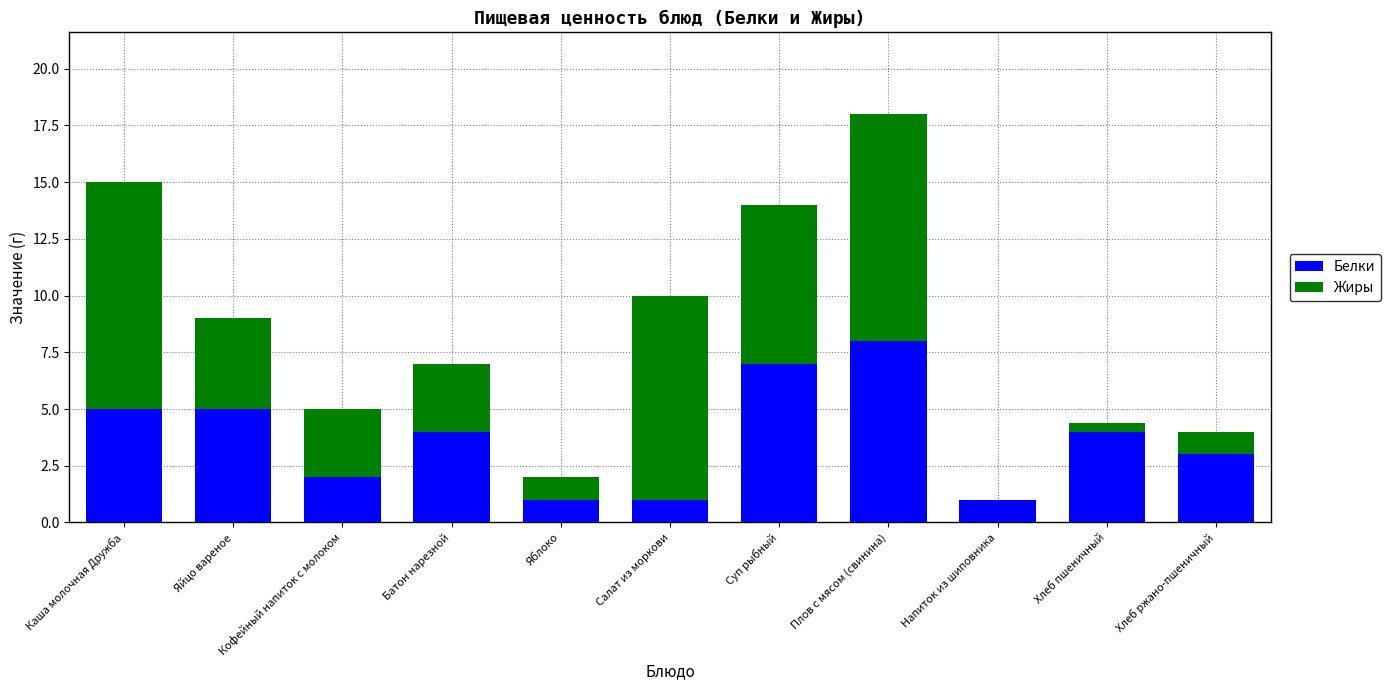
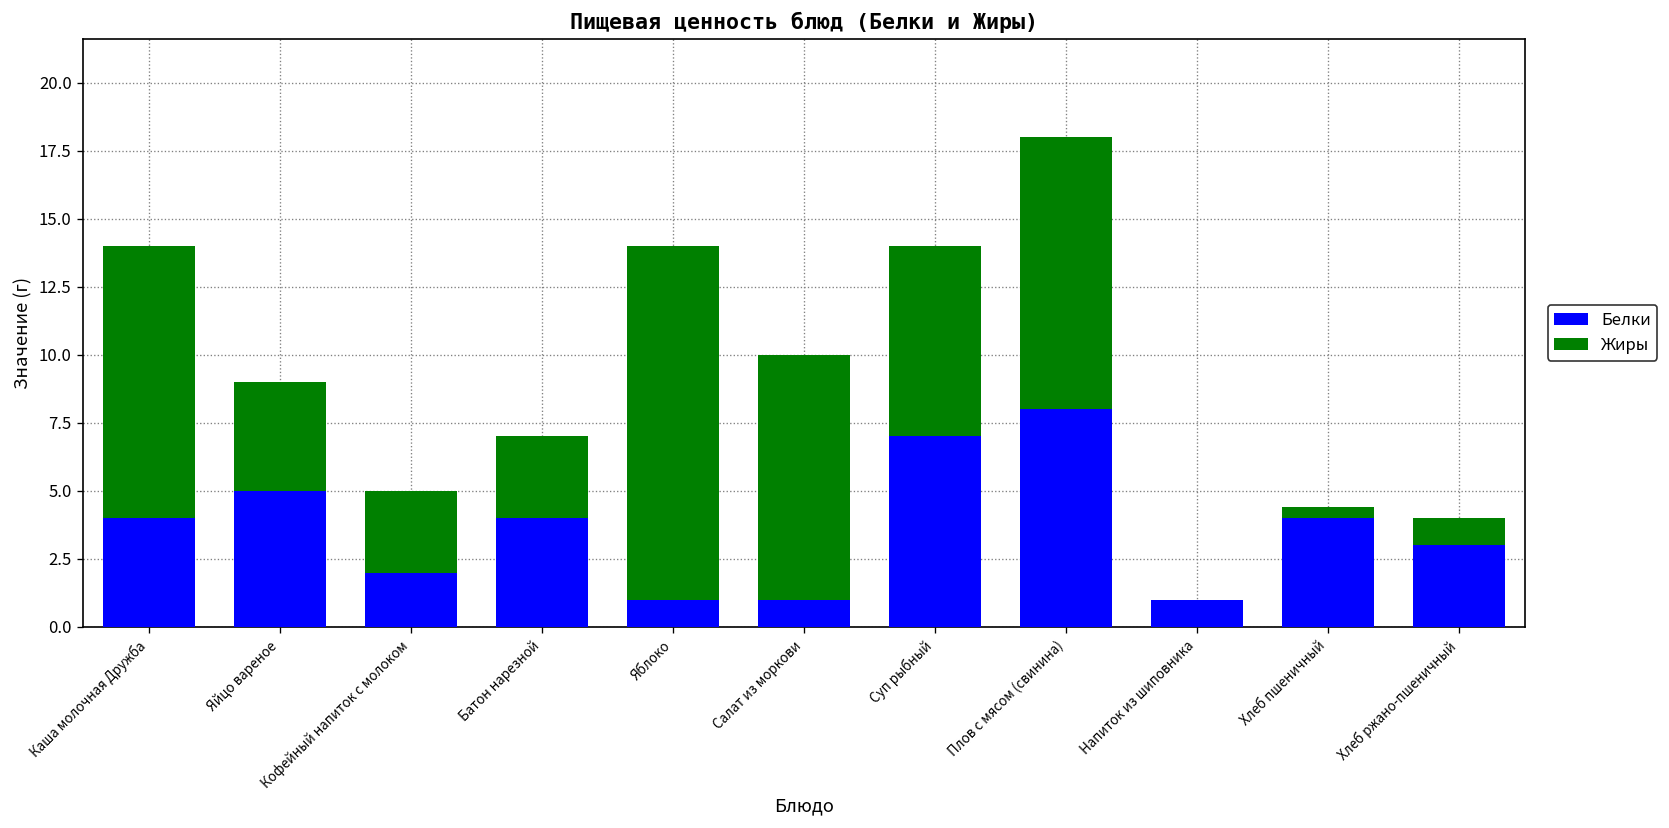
  {
    "Белки": {
-     "Каша молочная Дружба": 5,
+     "Каша молочная Дружба": 4,
      "Яйцо вареное": 5,
      "Кофейный напиток с молоком": 2,
      "Батон нарезной": 4,
      "Яблоко": 1,
      "Салат из моркови": 1,
      "Суп рыбный": 7,
      "Плов с мясом (свинина)": 8,
      "Напиток из шиповника": 1,
      "Хлеб пшеничный": 4,
      "Хлеб ржано-пшеничный": 3
    },
    "Жиры": {
      "Каша молочная Дружба": 10,
      "Яйцо вареное": 4,
      "Кофейный напиток с молоком": 3,
      "Батон нарезной": 3,
-     "Яблоко": 1,
+     "Яблоко": 13,
      "Салат из моркови": 9,
      "Суп рыбный": 7,
      "Плов с мясом (свинина)": 10,
      "Напиток из шиповника": 0,
      "Хлеб пшеничный": 0.4,
      "Хлеб ржано-пшеничный": 1
    }
  }
